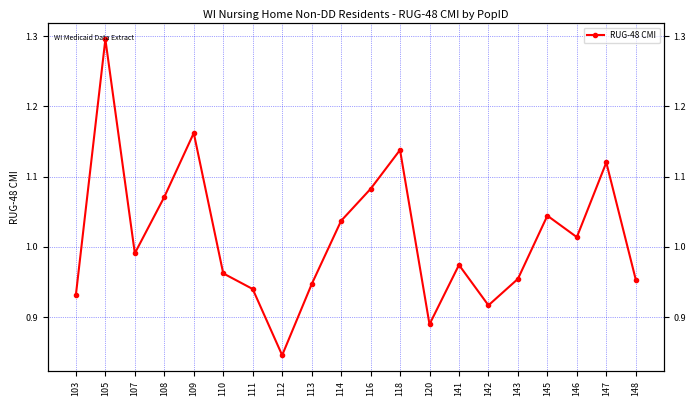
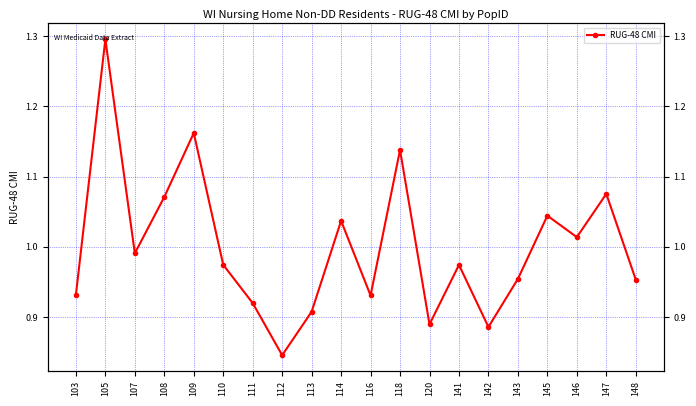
  {
    "103": 0.93,
    "105": 1.30,
    "107": 0.99,
    "108": 1.07,
    "109": 1.16,
-   "110": 0.96,
-   "111": 0.94,
+   "110": 0.97,
+   "111": 0.92,
    "112": 0.85,
-   "113": 0.95,
+   "113": 0.91,
    "114": 1.04,
-   "116": 1.08,
+   "116": 0.93,
    "118": 1.14,
    "120": 0.89,
    "141": 0.97,
-   "142": 0.92,
+   "142": 0.89,
    "143": 0.95,
    "145": 1.04,
    "146": 1.01,
-   "147": 1.12,
+   "147": 1.08,
    "148": 0.95
  }
